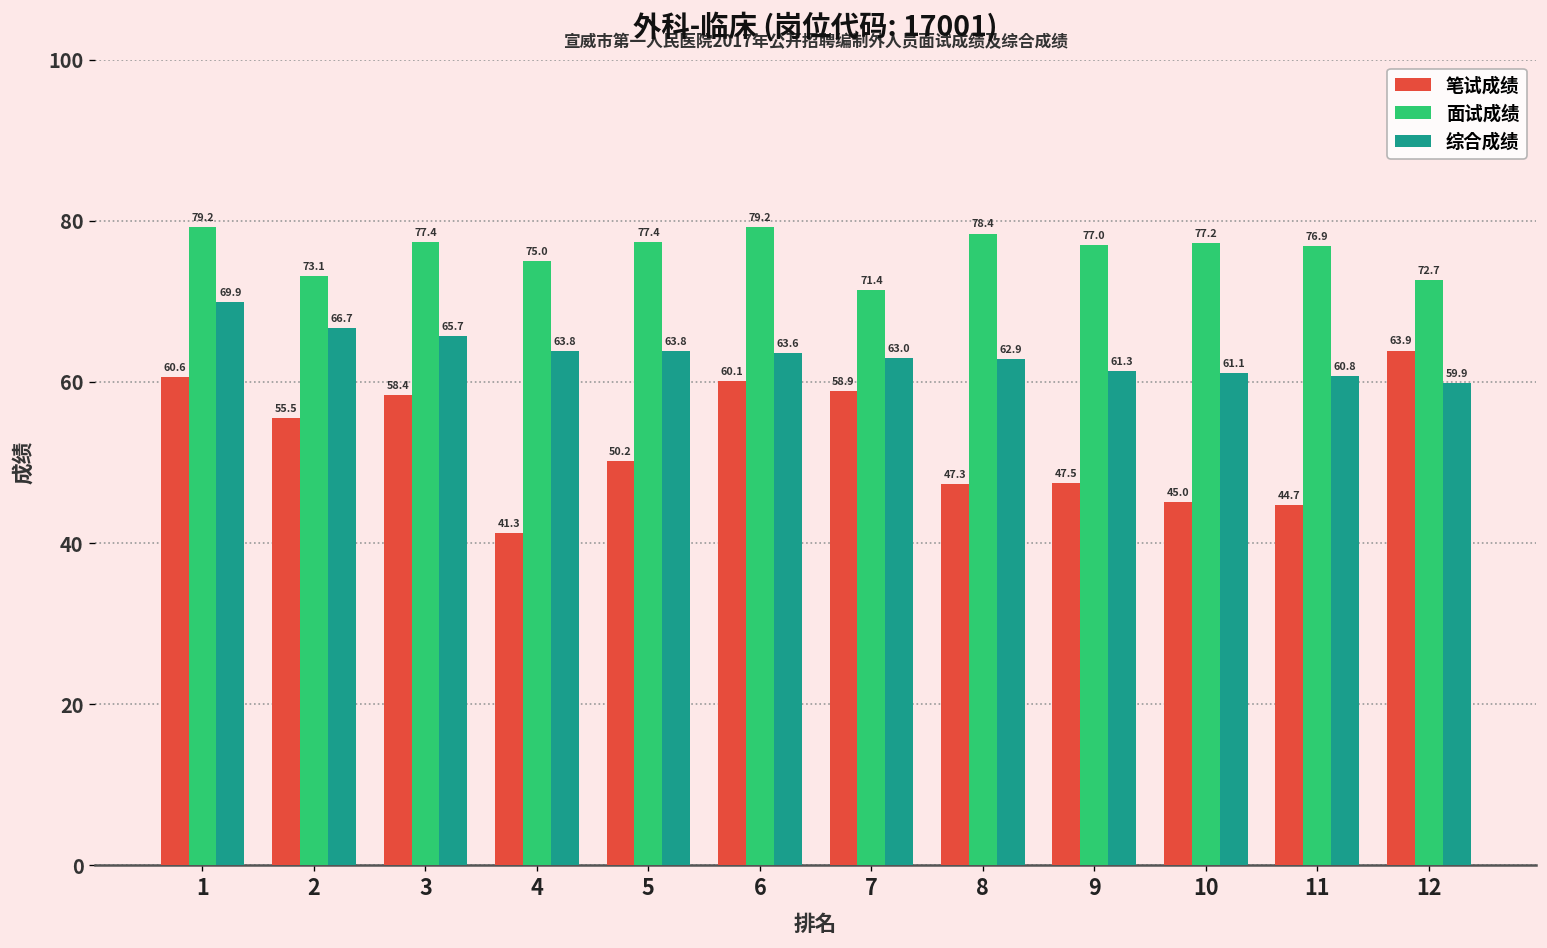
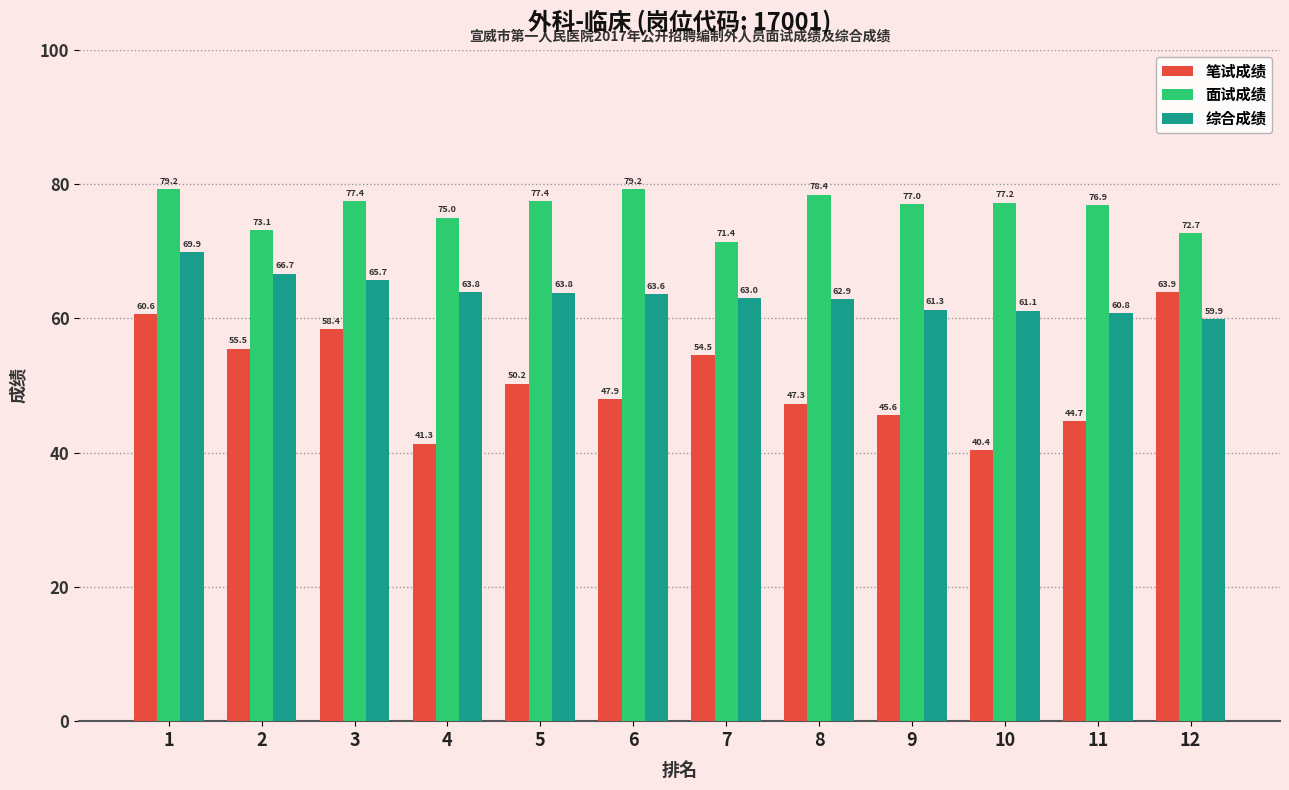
  {
    "笔试成绩": {
      "1": 60.6,
      "2": 55.5,
      "3": 58.4,
      "4": 41.3,
      "5": 50.2,
-     "6": 60.1,
-     "7": 58.9,
+     "6": 47.9,
+     "7": 54.5,
      "8": 47.3,
-     "9": 47.5,
-     "10": 45.0,
+     "9": 45.6,
+     "10": 40.4,
      "11": 44.7,
      "12": 63.9
    }
  }
